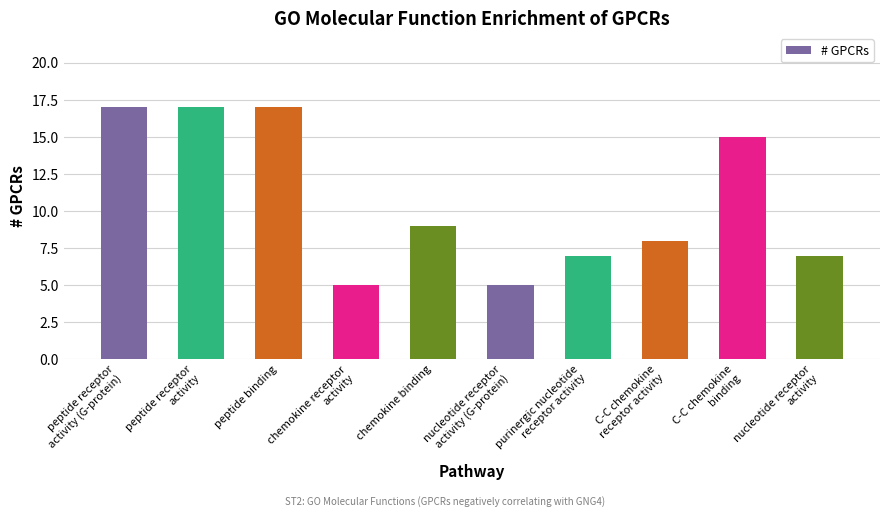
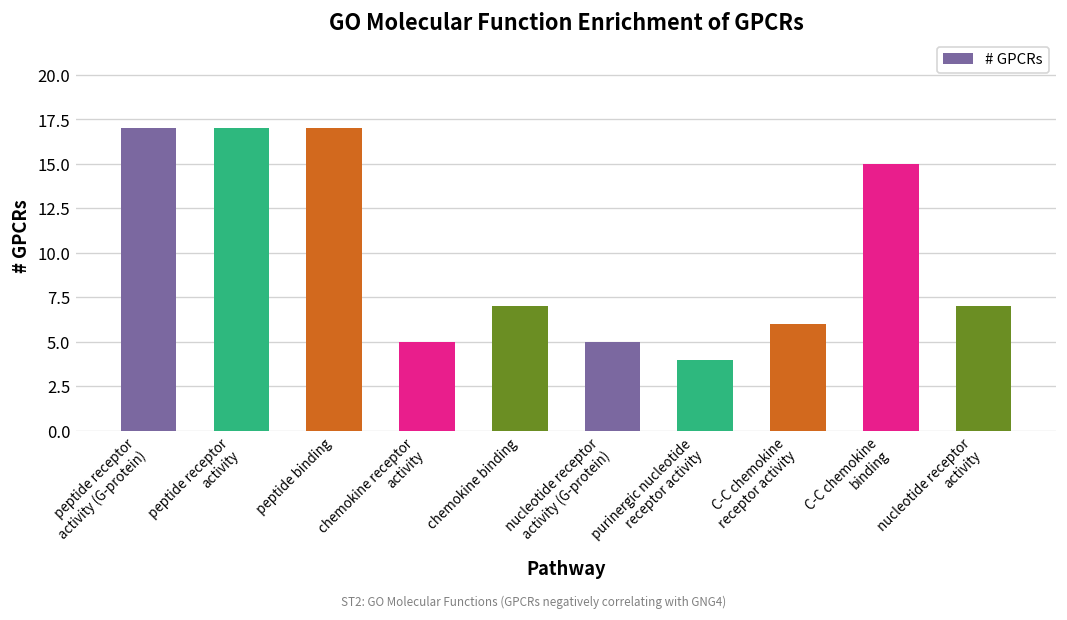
  {
    "peptide receptor activity (G-protein)": 17,
    "peptide receptor activity": 17,
    "peptide binding": 17,
    "chemokine receptor activity": 5,
-   "chemokine binding": 9,
+   "chemokine binding": 7,
    "nucleotide receptor activity (G-protein)": 5,
-   "purinergic nucleotide receptor activity": 7,
-   "C-C chemokine receptor activity": 8,
+   "purinergic nucleotide receptor activity": 4,
+   "C-C chemokine receptor activity": 6,
    "C-C chemokine binding": 15,
    "nucleotide receptor activity": 7
  }
